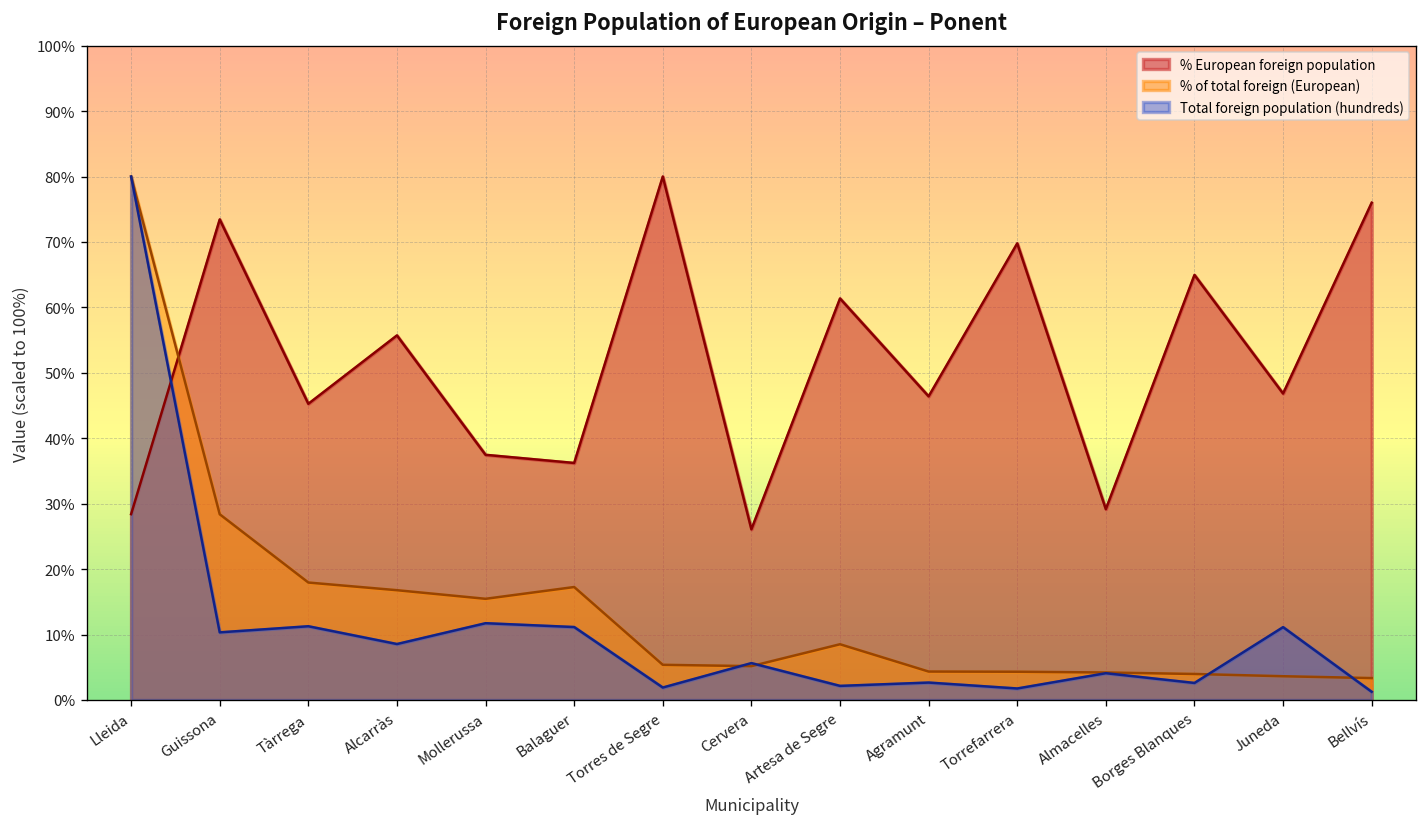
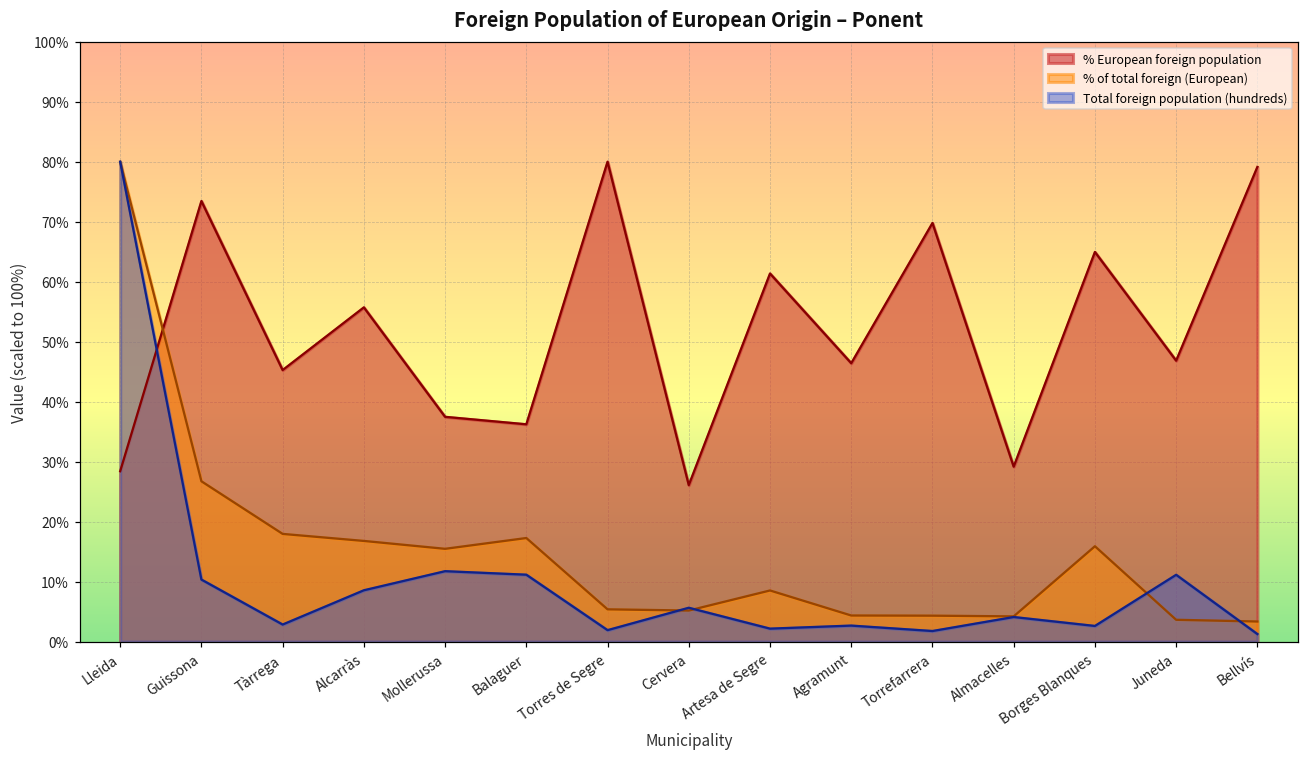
  {
    "% European foreign population": {
      "Lleida": "28%",
      "Guissona": "73%",
      "Tàrrega": "45%",
      "Alcarràs": "56%",
      "Mollerussa": "37%",
      "Balaguer": "36%",
      "Torres de Segre": "80%",
      "Cervera": "26%",
      "Artesa de Segre": "61%",
      "Agramunt": "46%",
      "Torrefarrera": "70%",
      "Almacelles": "29%",
      "Borges Blanques": "65%",
      "Juneda": "47%",
-     "Bellvís": "76%"
+     "Bellvís": "79%"
    },
    "% of total foreign (European)": {
-     "Guissona": "28%",
+     "Guissona": "27%",
      "Tàrrega": "18%",
      "Alcarràs": "17%",
      "Mollerussa": "15%",
      "Balaguer": "17%",
      "Torres de Segre": "5%",
      "Artesa de Segre": "9%",
      "Agramunt": "4%",
      "Torrefarrera": "4%",
-     "Borges Blanques": "4%",
+     "Borges Blanques": "16%",
      "Juneda": "4%",
      "Bellvís": "3%"
    },
    "Total foreign population (hundreds)": {
      "Guissona": "10%",
-     "Tàrrega": "11%",
+     "Tàrrega": "3%",
      "Alcarràs": "9%",
      "Mollerussa": "12%",
      "Balaguer": "11%",
      "Torres de Segre": "2%",
      "Artesa de Segre": "2%",
      "Agramunt": "3%",
      "Torrefarrera": "2%",
      "Borges Blanques": "3%",
      "Juneda": "11%",
      "Bellvís": "1%"
    }
  }
